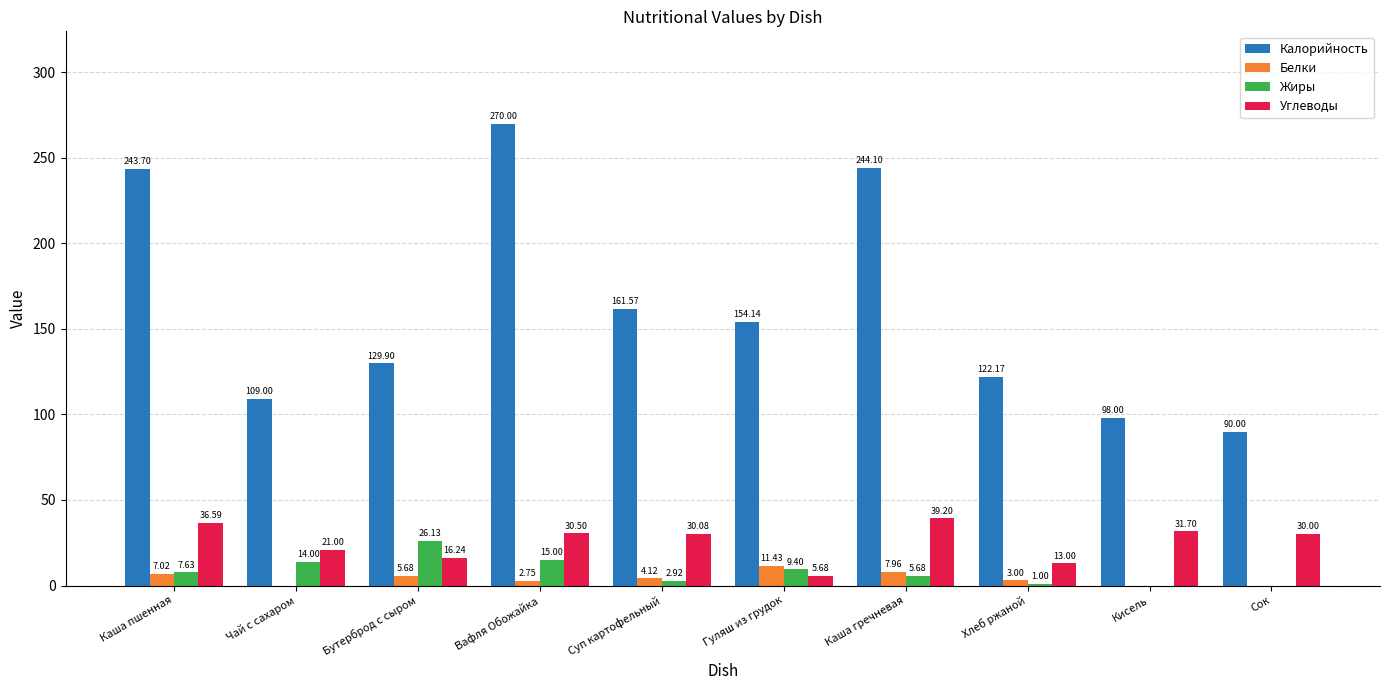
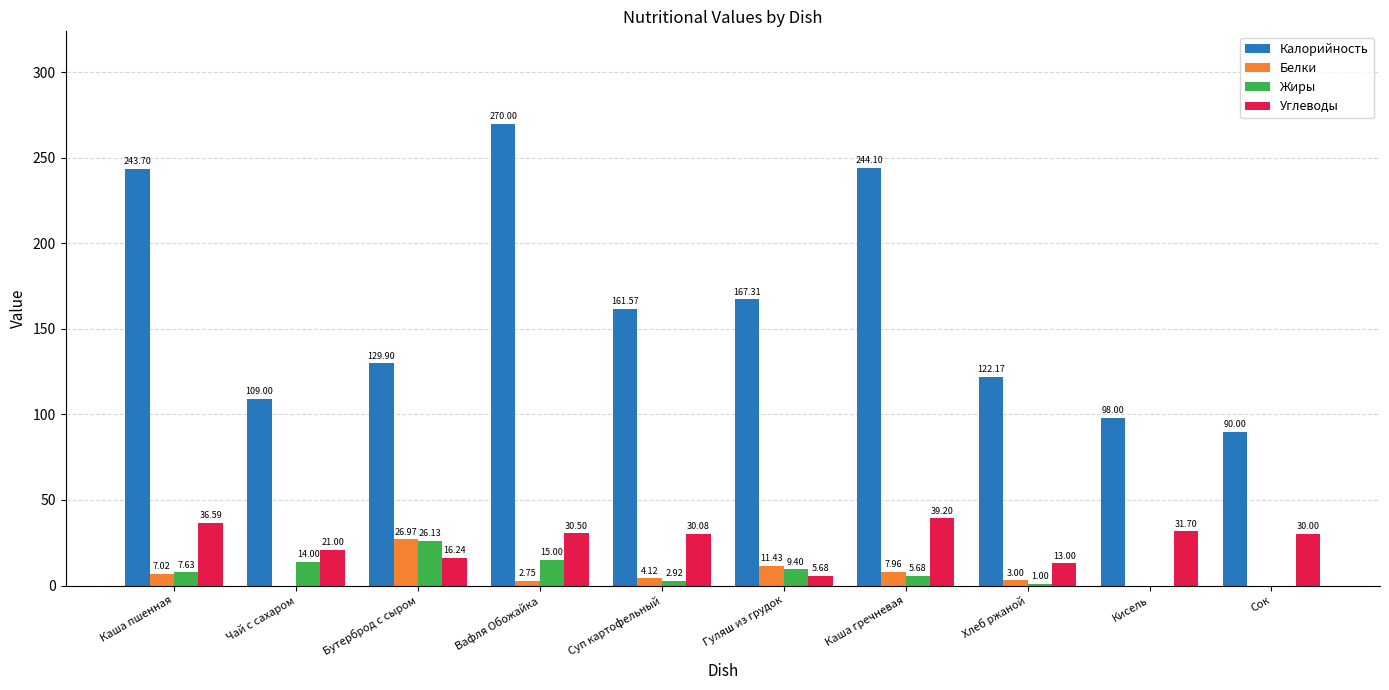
  {
    "Калорийность": {
      "Каша пшенная": 243.70,
      "Чай с сахаром": 109.00,
      "Бутерброд с сыром": 129.90,
      "Вафля Обожайка": 270.00,
      "Суп картофельный": 161.57,
-     "Гуляш из грудок": 154.14,
+     "Гуляш из грудок": 167.31,
      "Каша гречневая": 244.10,
      "Хлеб ржаной": 122.17,
      "Кисель": 98.00,
      "Сок": 90.00
    },
    "Белки": {
      "Каша пшенная": 7.02,
-     "Бутерброд с сыром": 5.68,
+     "Бутерброд с сыром": 26.97,
      "Вафля Обожайка": 2.75,
      "Суп картофельный": 4.12,
      "Гуляш из грудок": 11.43,
      "Каша гречневая": 7.96,
      "Хлеб ржаной": 3.00
    },
    "Жиры": {
      "Каша пшенная": 7.63,
      "Чай с сахаром": 14.00,
      "Бутерброд с сыром": 26.13,
      "Вафля Обожайка": 15.00,
      "Суп картофельный": 2.92,
      "Гуляш из грудок": 9.40,
      "Каша гречневая": 5.68,
      "Хлеб ржаной": 1.00
    },
    "Углеводы": {
      "Каша пшенная": 36.59,
      "Чай с сахаром": 21.00,
      "Бутерброд с сыром": 16.24,
      "Вафля Обожайка": 30.50,
      "Суп картофельный": 30.08,
      "Гуляш из грудок": 5.68,
      "Каша гречневая": 39.20,
      "Хлеб ржаной": 13.00,
      "Кисель": 31.70,
      "Сок": 30.00
    }
  }
